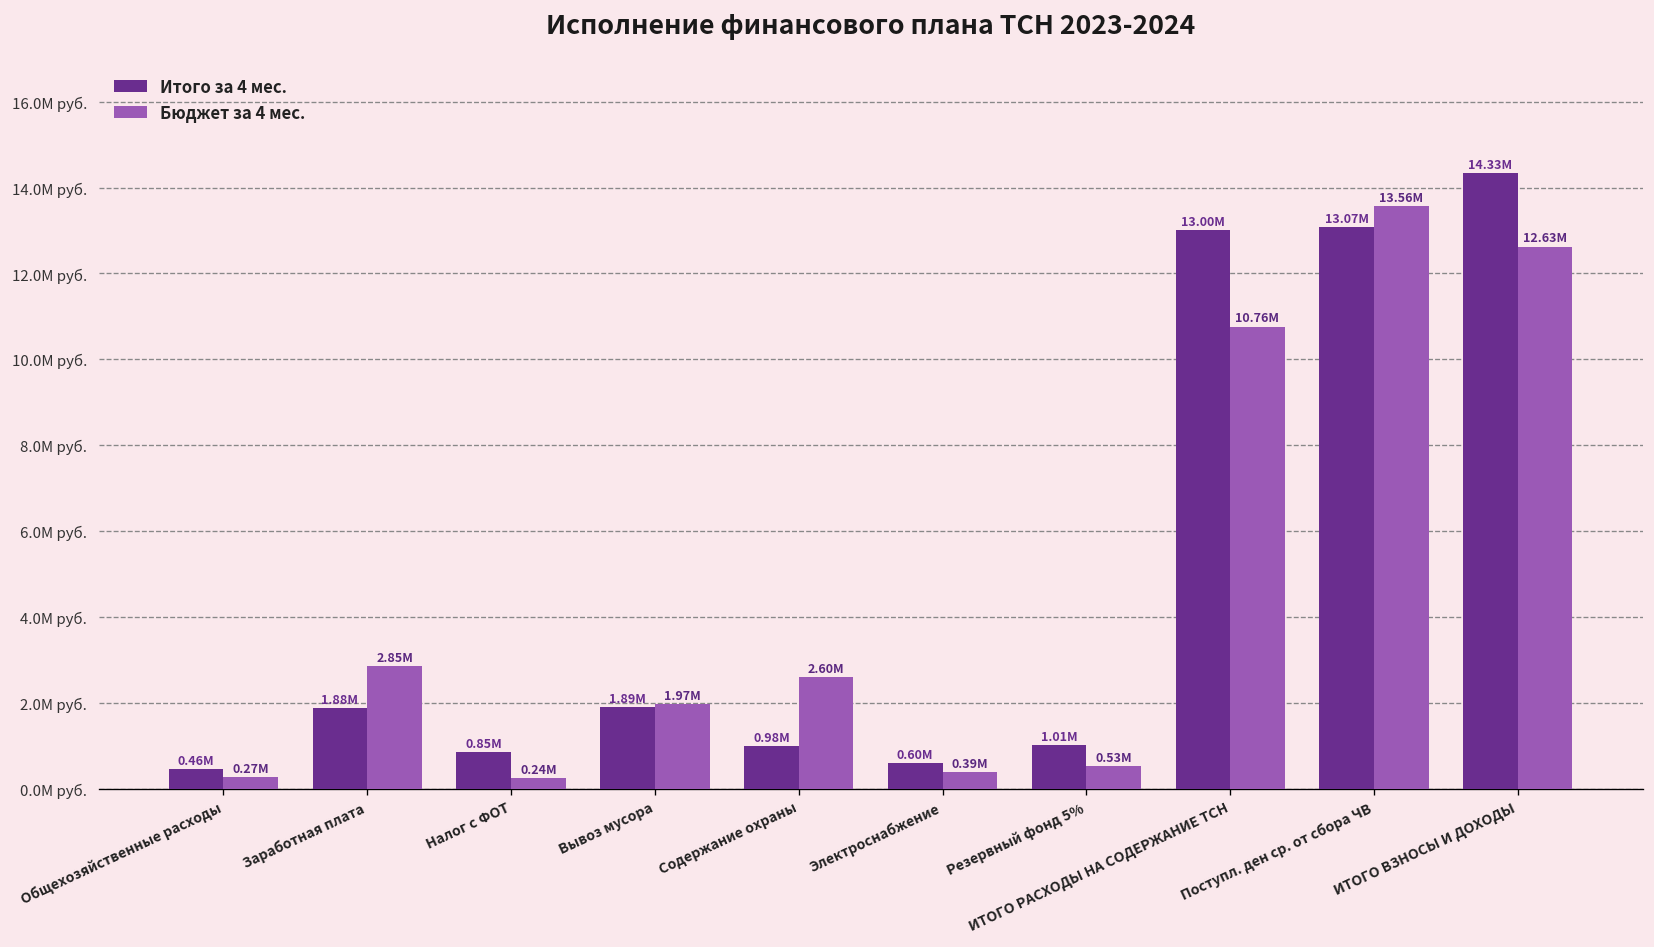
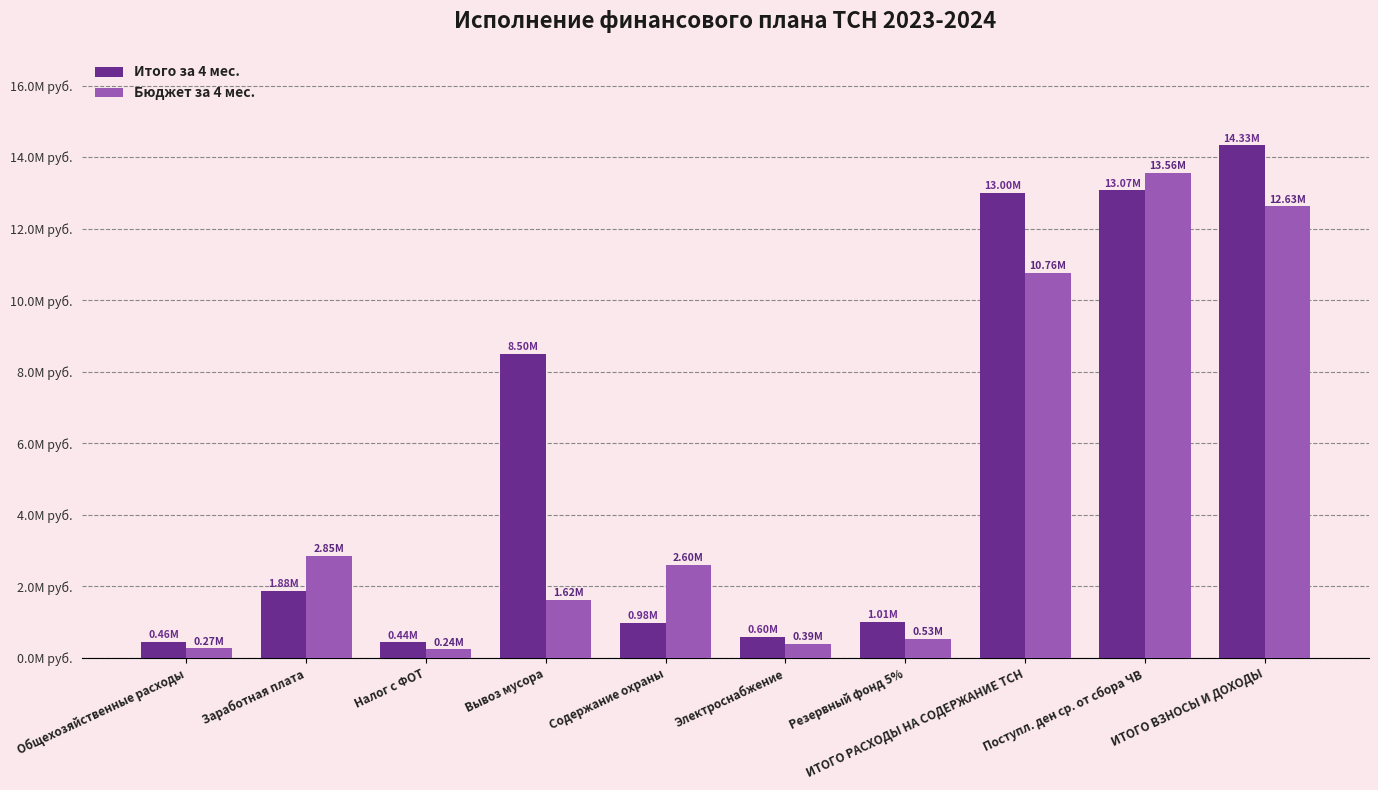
  {
    "Итого за 4 мес.": {
-     "Налог с ФОТ": "0.85М",
-     "Вывоз мусора": "1.89М"
+     "Налог с ФОТ": "0.44М",
+     "Вывоз мусора": "8.50М"
    },
    "Бюджет за 4 мес.": {
-     "Вывоз мусора": "1.97М"
+     "Вывоз мусора": "1.62М"
    }
  }
